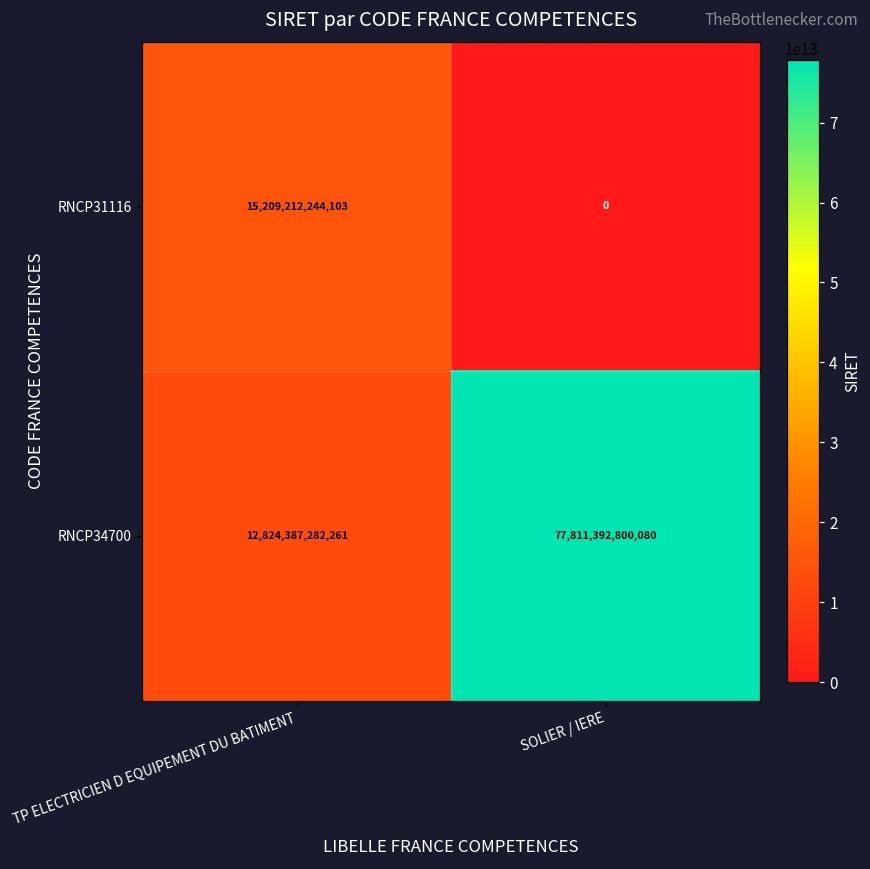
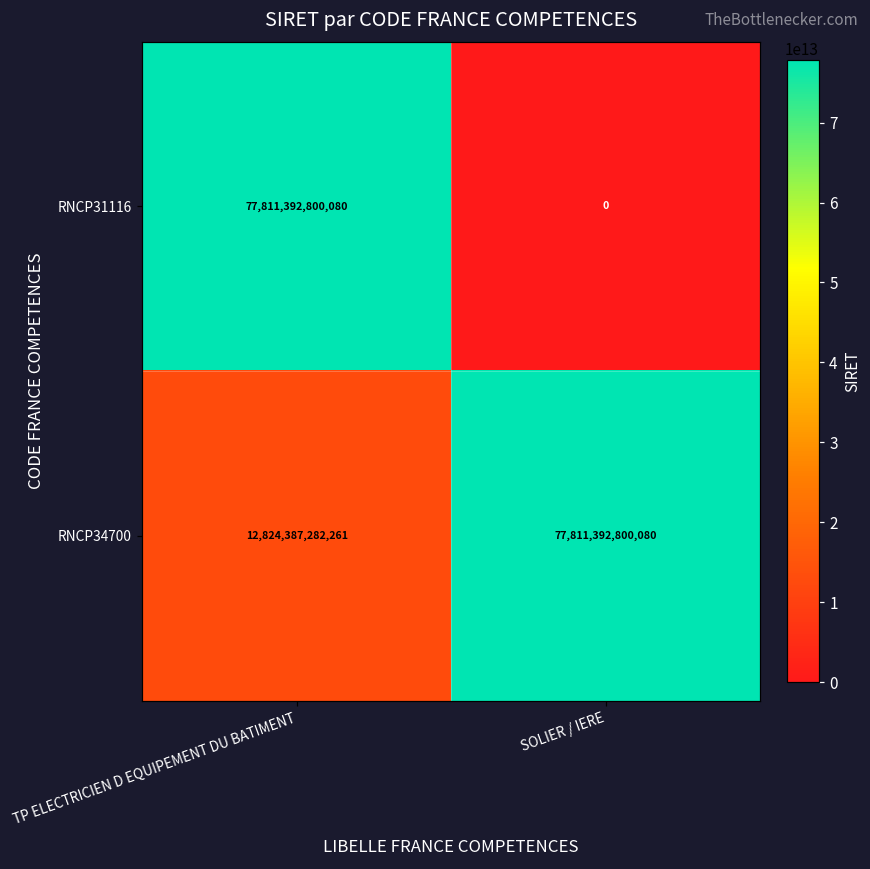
  {
    "RNCP31116": {
-     "TP ELECTRICIEN D EQUIPEMENT DU BATIMENT": "15,209,212,244,103",
+     "TP ELECTRICIEN D EQUIPEMENT DU BATIMENT": "77,811,392,800,080",
      "SOLIER / IERE": "0"
    },
    "RNCP34700": {
      "TP ELECTRICIEN D EQUIPEMENT DU BATIMENT": "12,824,387,282,261",
      "SOLIER / IERE": "77,811,392,800,080"
    }
  }
